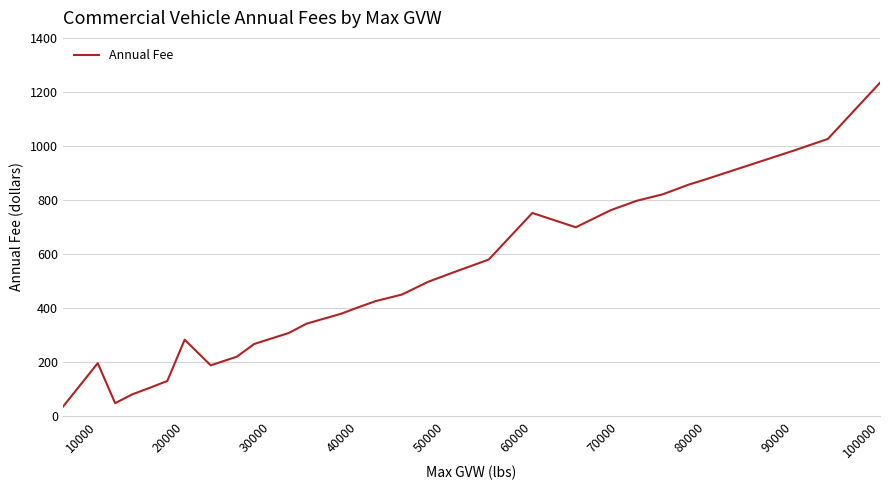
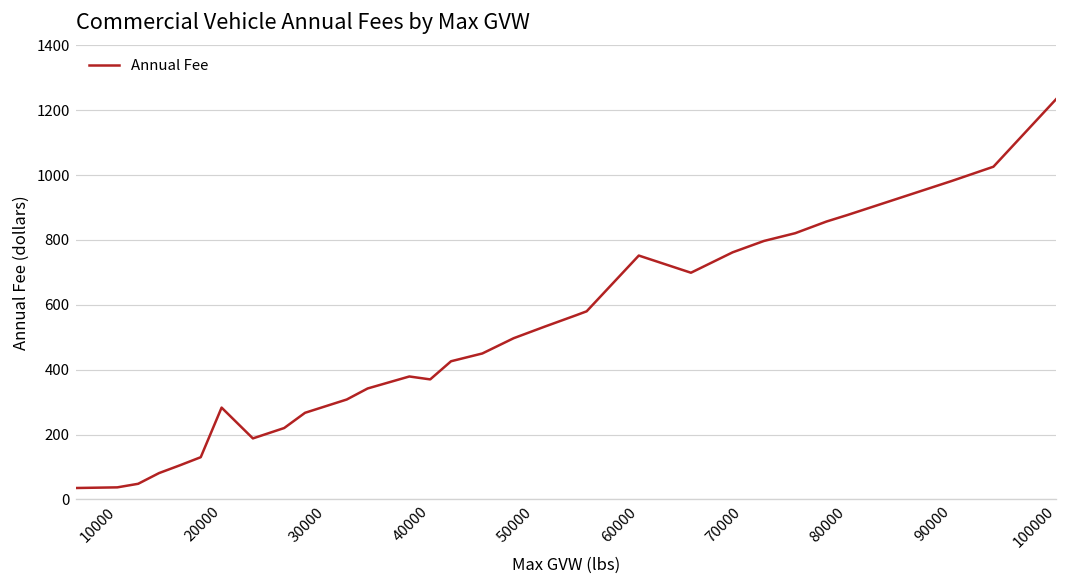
  {
-   "10000": 200,
+   "10000": 40,
    "20000": 280,
-   "40000": 400,
+   "40000": 370,
    "60000": 750,
    "80000": 880,
    "90000": 980,
    "100000": 1230
  }
